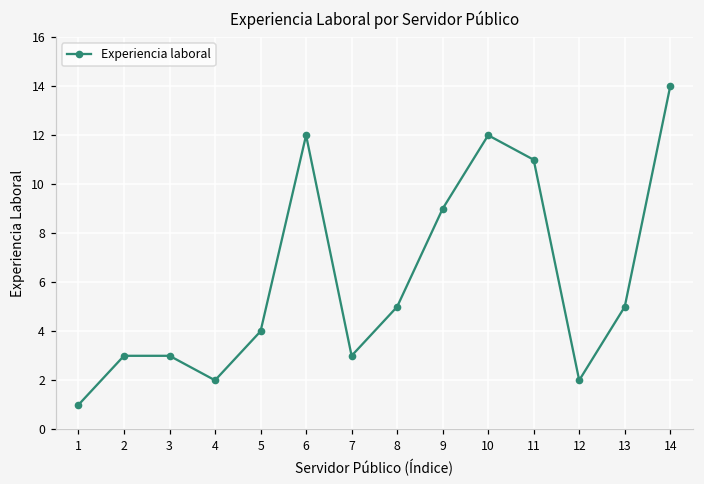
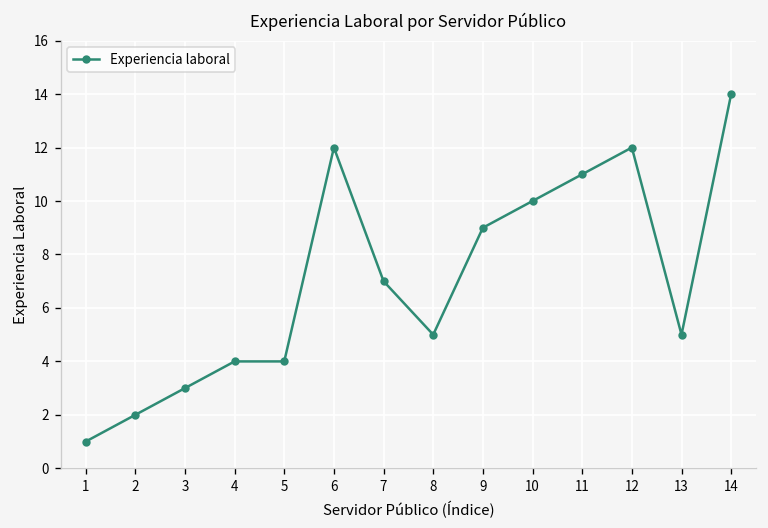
  {
    "1": 1,
-   "2": 3,
+   "2": 2,
    "3": 3,
-   "4": 2,
+   "4": 4,
    "5": 4,
    "6": 12,
-   "7": 3,
+   "7": 7,
    "8": 5,
    "9": 9,
-   "10": 12,
+   "10": 10,
    "11": 11,
-   "12": 2,
+   "12": 12,
    "13": 5,
    "14": 14
  }
